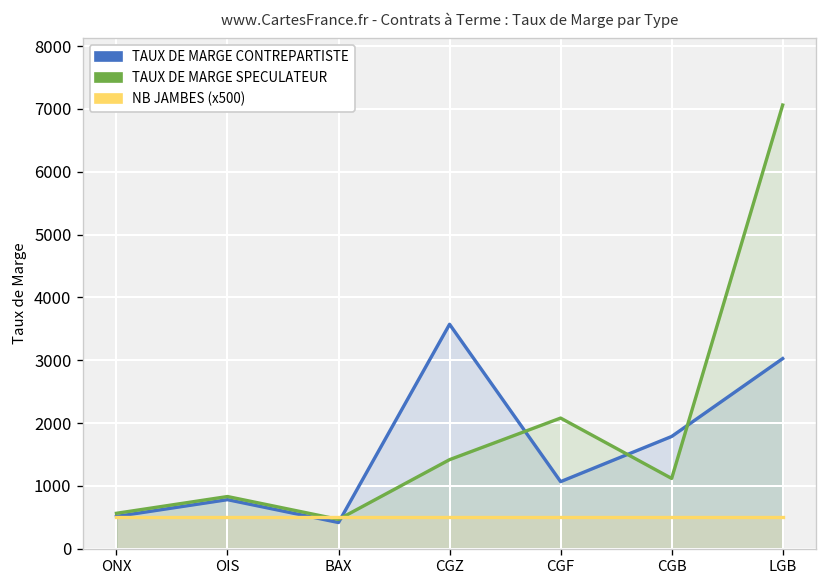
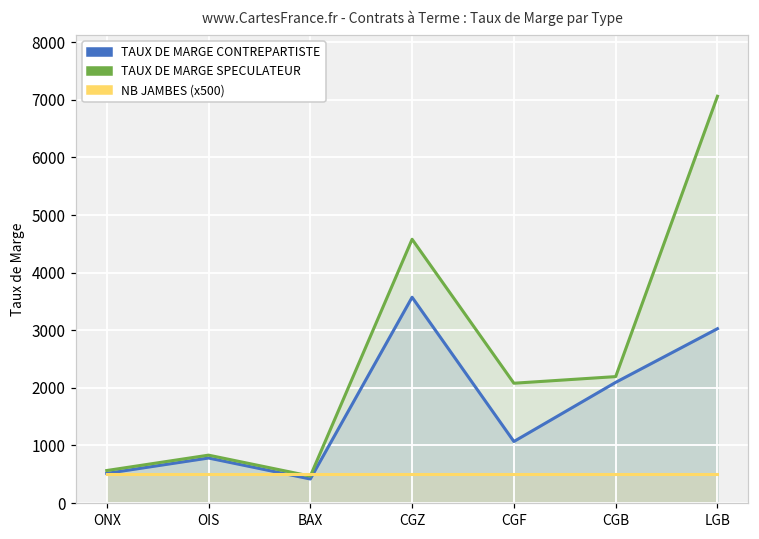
  {
    "TAUX DE MARGE CONTREPARTISTE": {
      "OIS": 800,
      "BAX": 400,
      "CGZ": 3600,
      "CGF": 1100,
-     "CGB": 1800,
+     "CGB": 2100,
      "LGB": 3000
    },
    "TAUX DE MARGE SPECULATEUR": {
      "ONX": 600,
      "OIS": 800,
-     "CGZ": 1400,
+     "CGZ": 4600,
      "CGF": 2100,
-     "CGB": 1100,
+     "CGB": 2200,
      "LGB": 7100
    },
    "NB JAMBES (x500)": {
      "OIS": 500,
      "CGZ": 500,
      "CGF": 500,
      "CGB": 500,
      "LGB": 500
    }
  }
